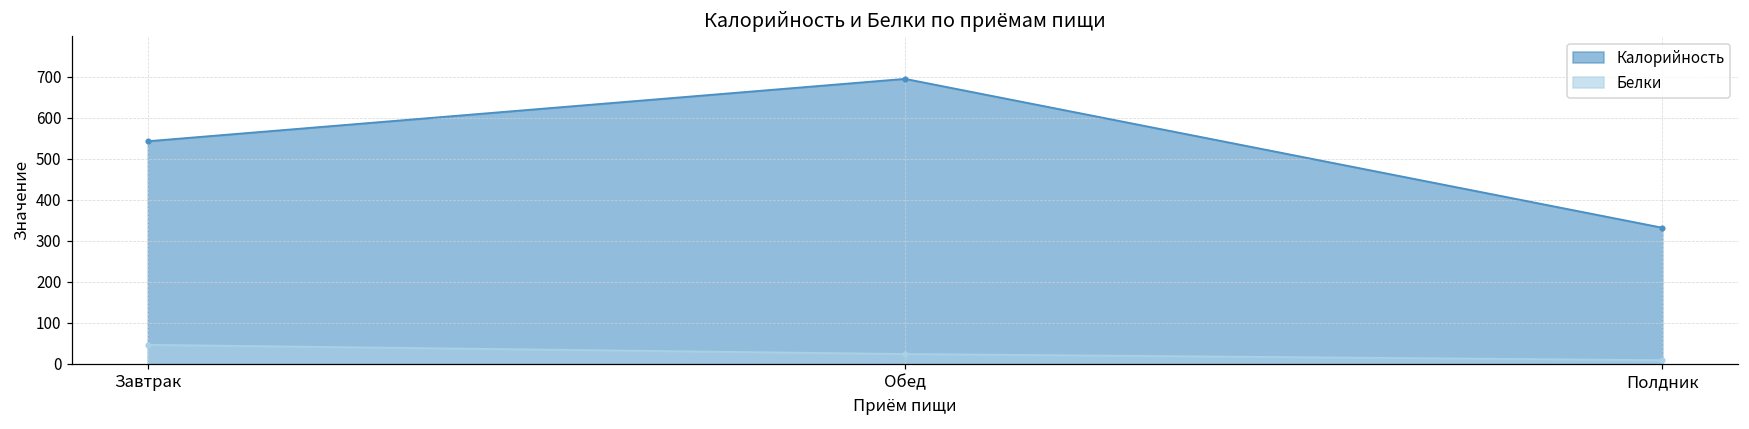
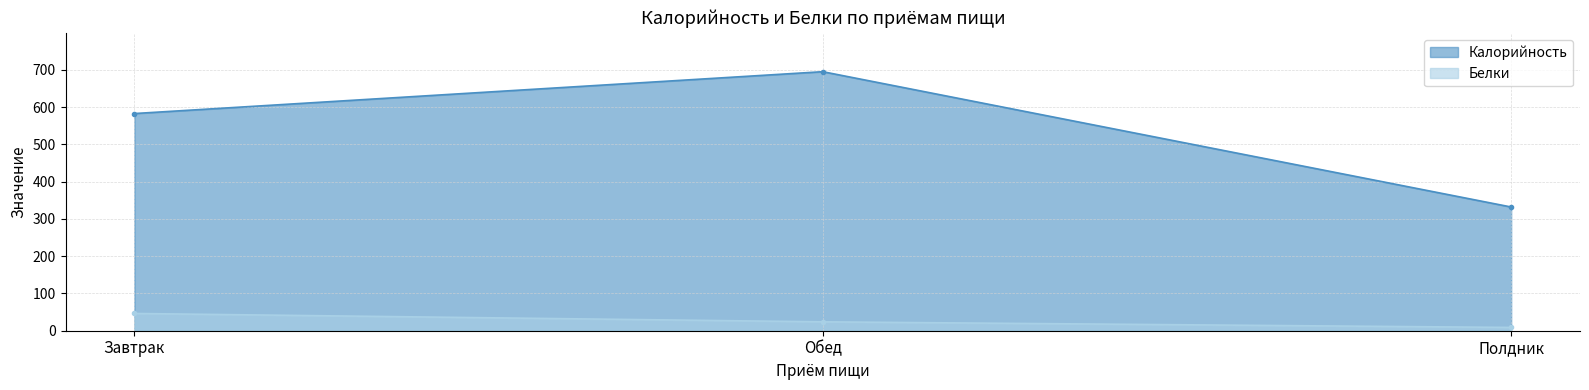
  {
    "Калорийность": {
-     "Завтрак": 540,
+     "Завтрак": 580,
      "Обед": 690,
      "Полдник": 330
    },
    "Белки": {
      "Завтрак": 50,
      "Обед": 20,
      "Полдник": 10
    }
  }
